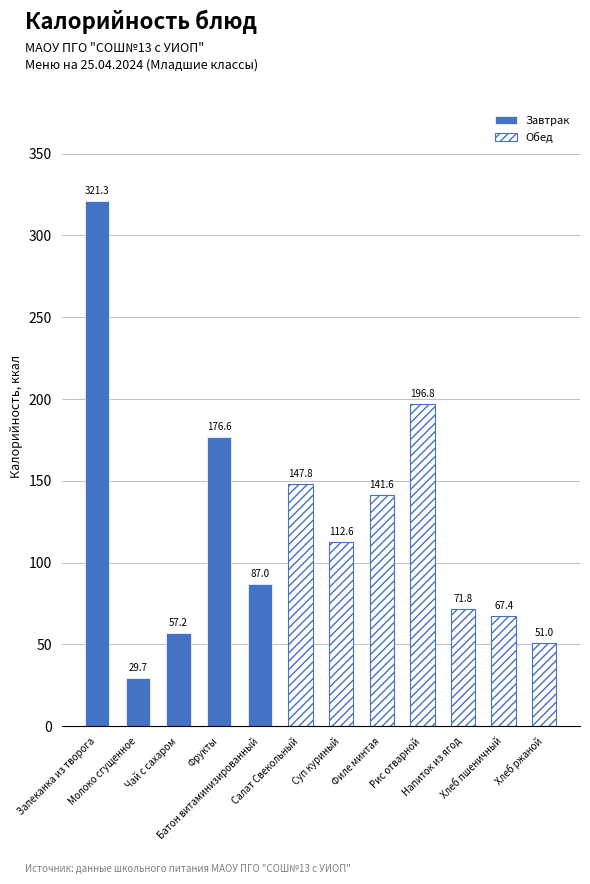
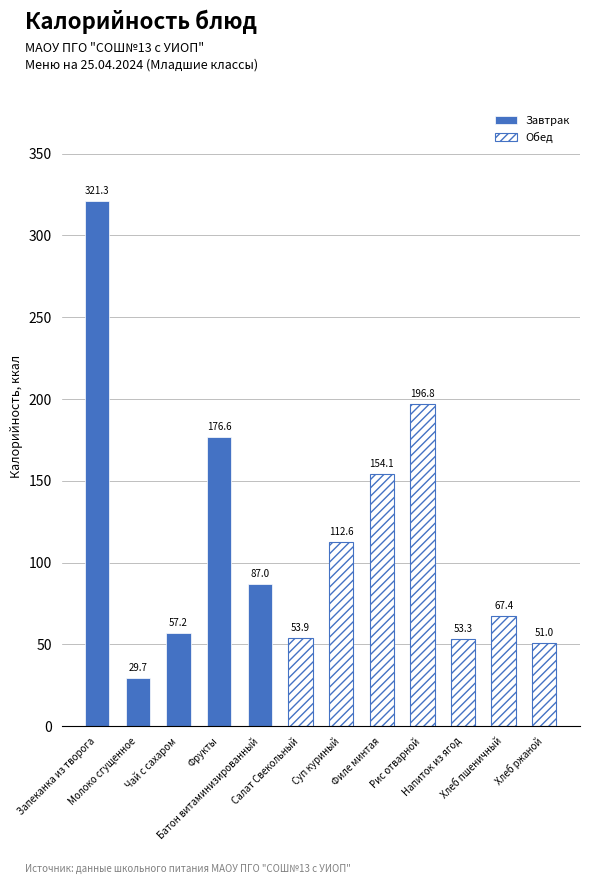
  {
    "Завтрак": {
      "Запеканка из творога": 321.3,
      "Молоко сгущенное": 29.7,
      "Чай с сахаром": 57.2,
      "Фрукты": 176.6,
      "Батон витаминизированный": 87.0
    },
    "Обед": {
-     "Салат Свекольный": 147.8,
+     "Салат Свекольный": 53.9,
      "Суп куриный": 112.6,
-     "Филе минтая": 141.6,
+     "Филе минтая": 154.1,
      "Рис отварной": 196.8,
-     "Напиток из ягод": 71.8,
+     "Напиток из ягод": 53.3,
      "Хлеб пшеничный": 67.4,
      "Хлеб ржаной": 51.0
    }
  }
